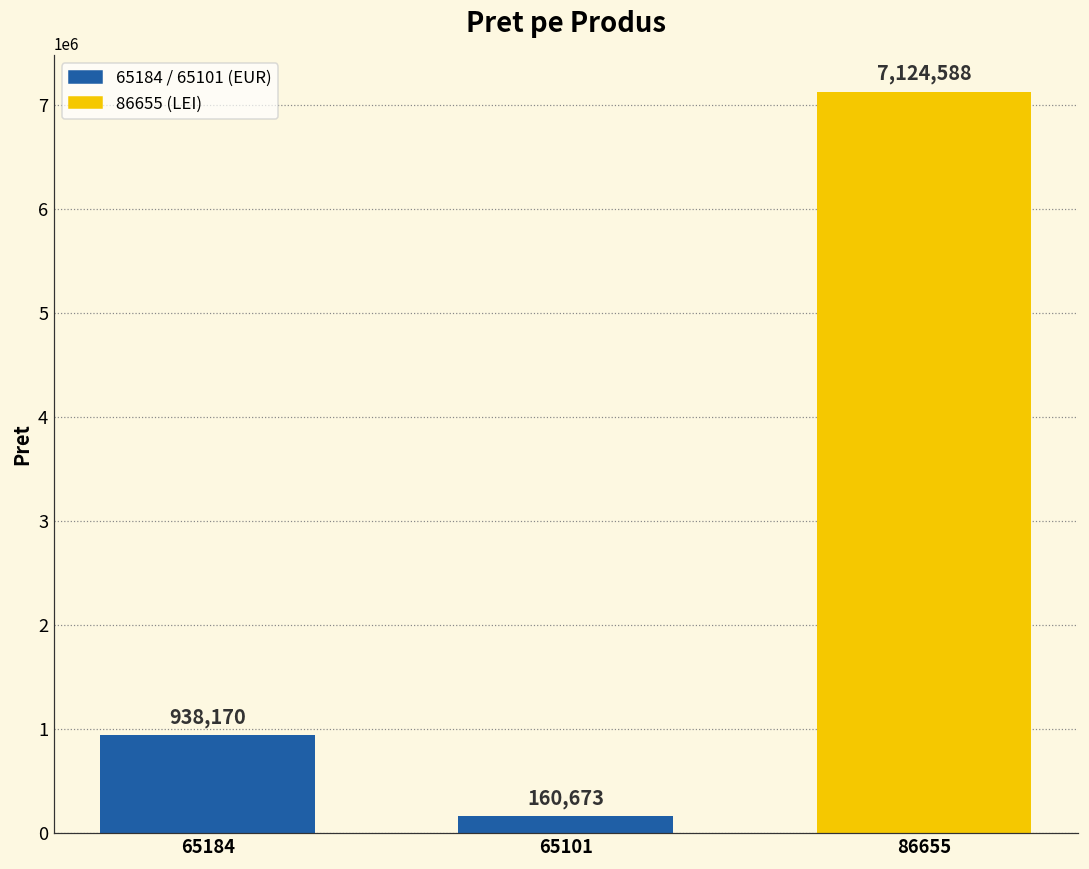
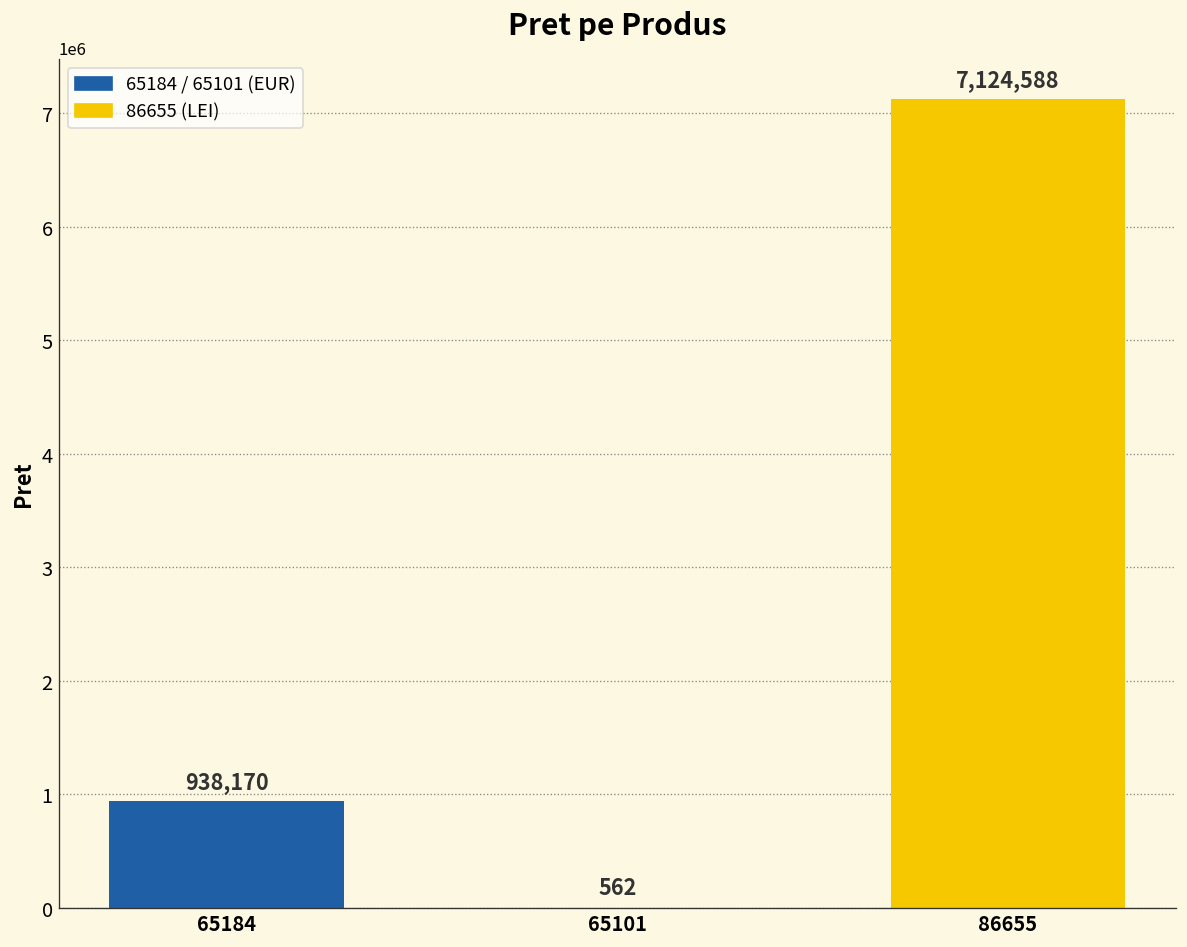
  {
    "65184": "938,170",
-   "65101": "160,673",
+   "65101": "562",
    "86655": "7,124,588"
  }
